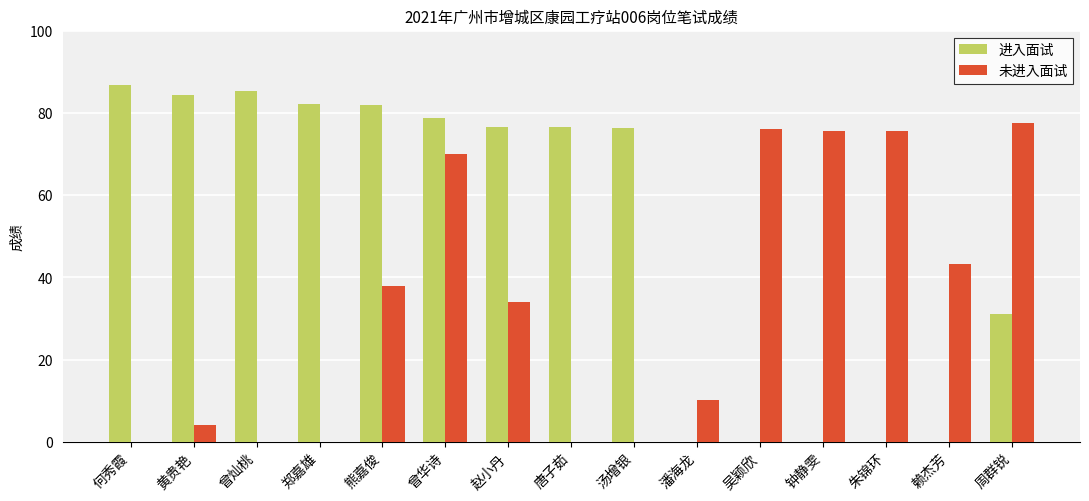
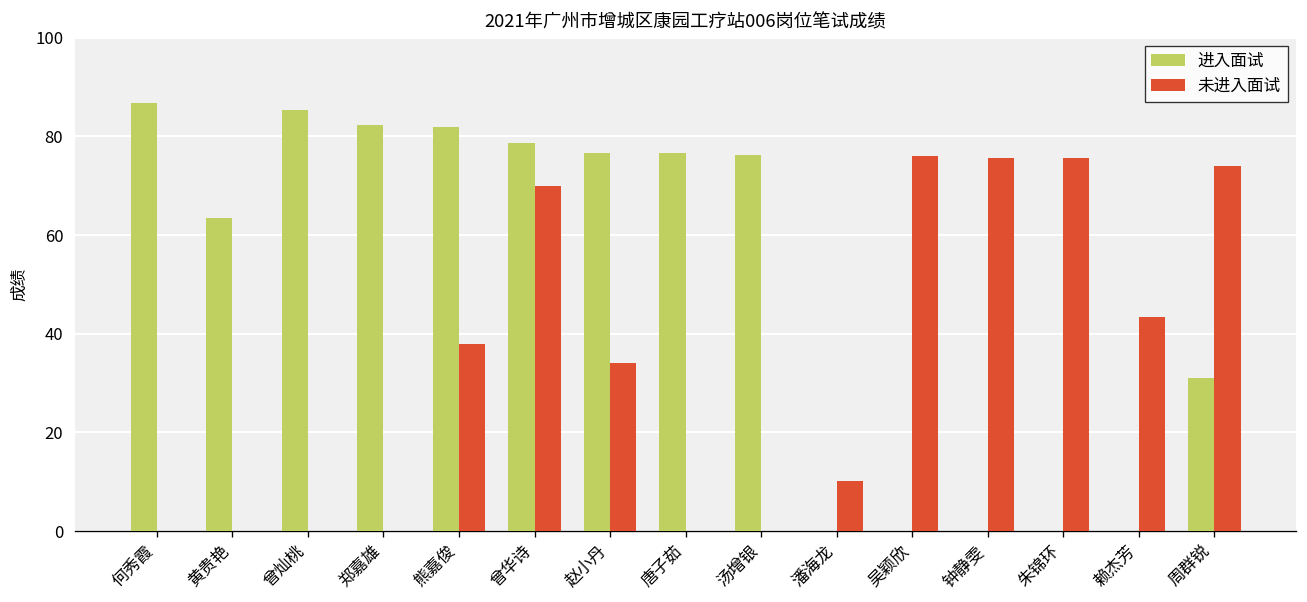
  {
    "进入面试": {
      "何秀霞": 87,
-     "黄贵艳": 84,
+     "黄贵艳": 63,
      "曾灿桃": 85,
      "郑嘉雄": 82,
      "熊嘉俊": 82,
      "曾华诗": 79,
      "赵小丹": 77,
      "唐子茹": 77,
      "汤增银": 76,
      "潘海龙": 0,
      "吴颖欣": 0,
      "钟静雯": 0,
      "朱锦环": 0,
      "赖杰芳": 0,
      "周群锐": 31
    },
    "未进入面试": {
      "何秀霞": 0,
-     "黄贵艳": 4,
+     "黄贵艳": 0,
      "曾灿桃": 0,
      "郑嘉雄": 0,
      "熊嘉俊": 38,
      "曾华诗": 70,
      "赵小丹": 34,
      "唐子茹": 0,
      "汤增银": 0,
      "潘海龙": 10,
      "吴颖欣": 76,
      "钟静雯": 76,
      "朱锦环": 76,
      "赖杰芳": 43,
-     "周群锐": 78
+     "周群锐": 74
    }
  }
